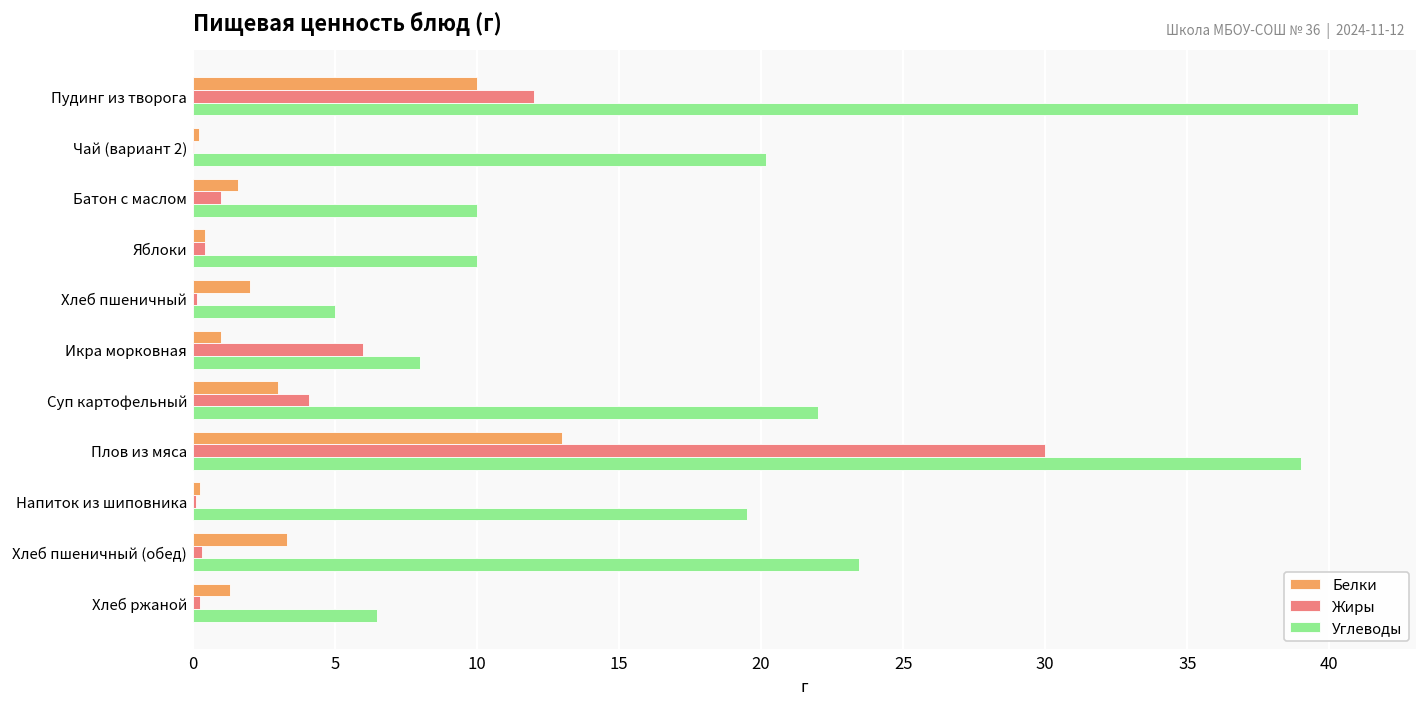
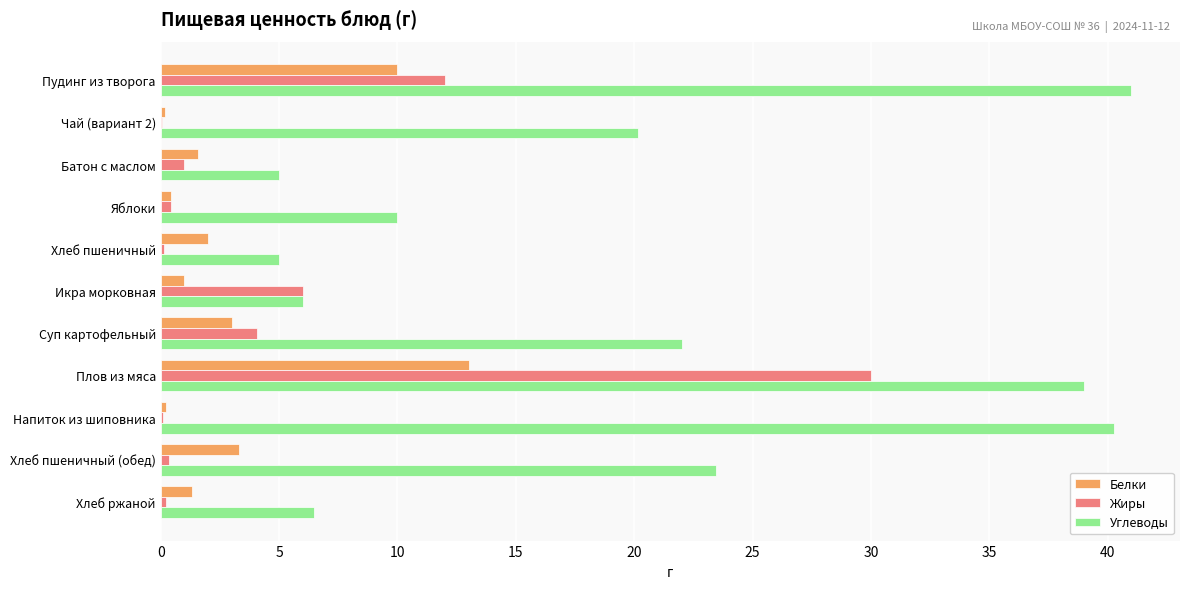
  {
    "Углеводы": {
      "Пудинг из творога": 41.0,
      "Чай (вариант 2)": 20.2,
-     "Батон с маслом": 10,
+     "Батон с маслом": 5,
      "Яблоки": 10.0,
      "Хлеб пшеничный": 5.0,
-     "Икра морковная": 8,
+     "Икра морковная": 6,
      "Суп картофельный": 22.0,
      "Плов из мяса": 39.0,
-     "Напиток из шиповника": 19.5,
+     "Напиток из шиповника": 40.3,
      "Хлеб пшеничный (обед)": 23.5,
      "Хлеб ржаной": 6.5
    }
  }
